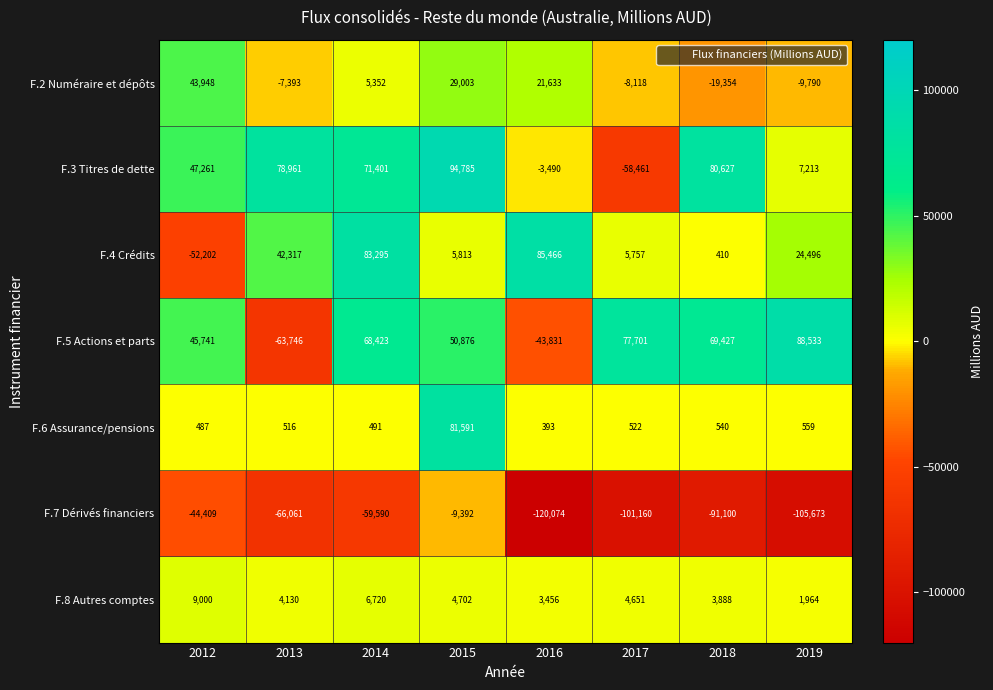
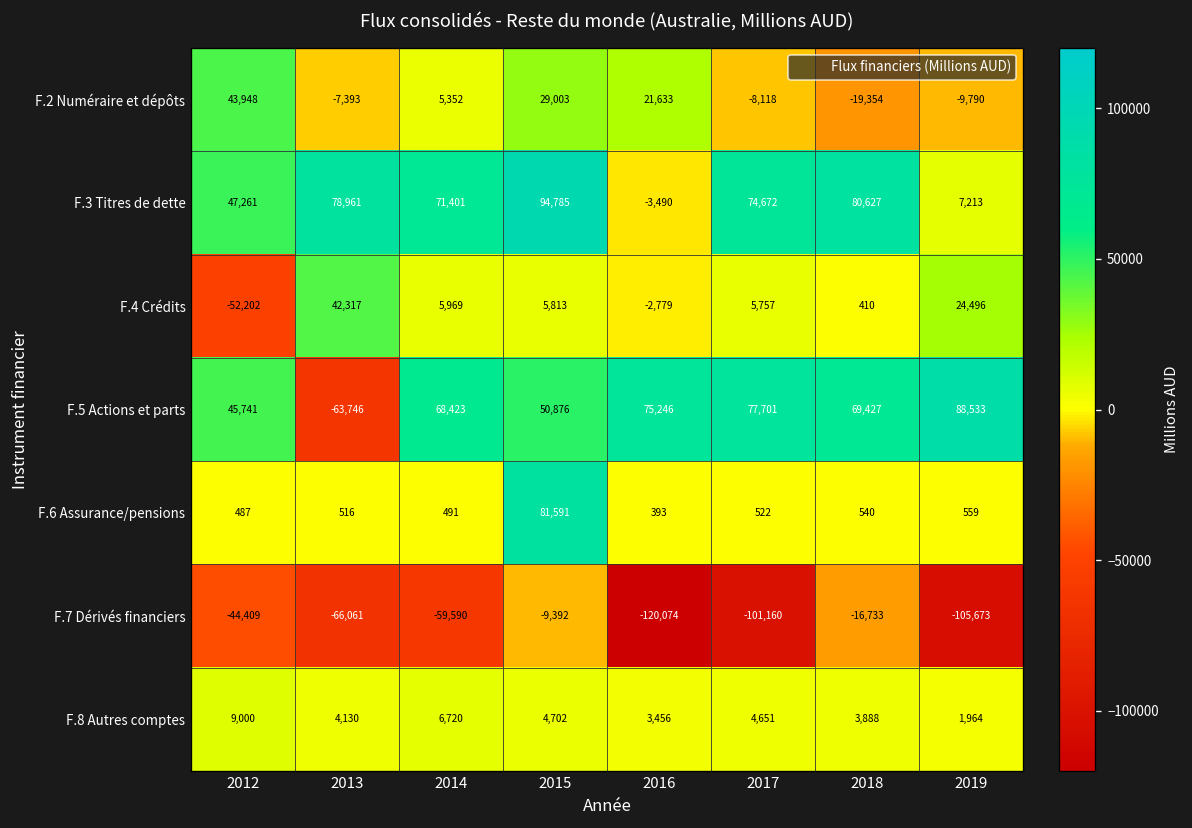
  {
    "F.2 Numéraire et dépôts": {
      "2012": "43,948",
      "2013": "-7,393",
      "2014": "5,352",
      "2015": "29,003",
      "2016": "21,633",
      "2017": "-8,118",
      "2018": "-19,354",
      "2019": "-9,790"
    },
    "F.3 Titres de dette": {
      "2012": "47,261",
      "2013": "78,961",
      "2014": "71,401",
      "2015": "94,785",
      "2016": "-3,490",
-     "2017": "-58,461",
+     "2017": "74,672",
      "2018": "80,627",
      "2019": "7,213"
    },
    "F.4 Crédits": {
      "2012": "-52,202",
      "2013": "42,317",
-     "2014": "83,295",
+     "2014": "5,969",
      "2015": "5,813",
-     "2016": "85,466",
+     "2016": "-2,779",
      "2017": "5,757",
      "2018": "410",
      "2019": "24,496"
    },
    "F.5 Actions et parts": {
      "2012": "45,741",
      "2013": "-63,746",
      "2014": "68,423",
      "2015": "50,876",
-     "2016": "-43,831",
+     "2016": "75,246",
      "2017": "77,701",
      "2018": "69,427",
      "2019": "88,533"
    },
    "F.6 Assurance/pensions": {
      "2012": "487",
      "2013": "516",
      "2014": "491",
      "2015": "81,591",
      "2016": "393",
      "2017": "522",
      "2018": "540",
      "2019": "559"
    },
    "F.7 Dérivés financiers": {
      "2012": "-44,409",
      "2013": "-66,061",
      "2014": "-59,590",
      "2015": "-9,392",
      "2016": "-120,074",
      "2017": "-101,160",
-     "2018": "-91,100",
+     "2018": "-16,733",
      "2019": "-105,673"
    },
    "F.8 Autres comptes": {
      "2012": "9,000",
      "2013": "4,130",
      "2014": "6,720",
      "2015": "4,702",
      "2016": "3,456",
      "2017": "4,651",
      "2018": "3,888",
      "2019": "1,964"
    }
  }
